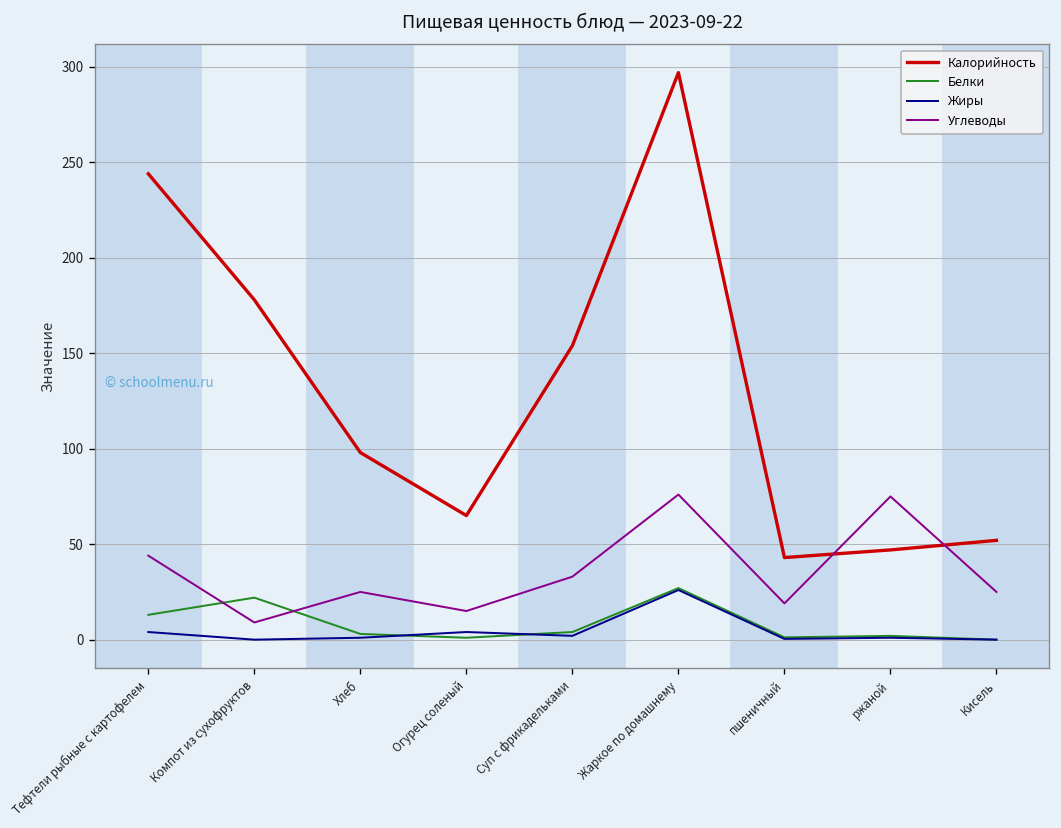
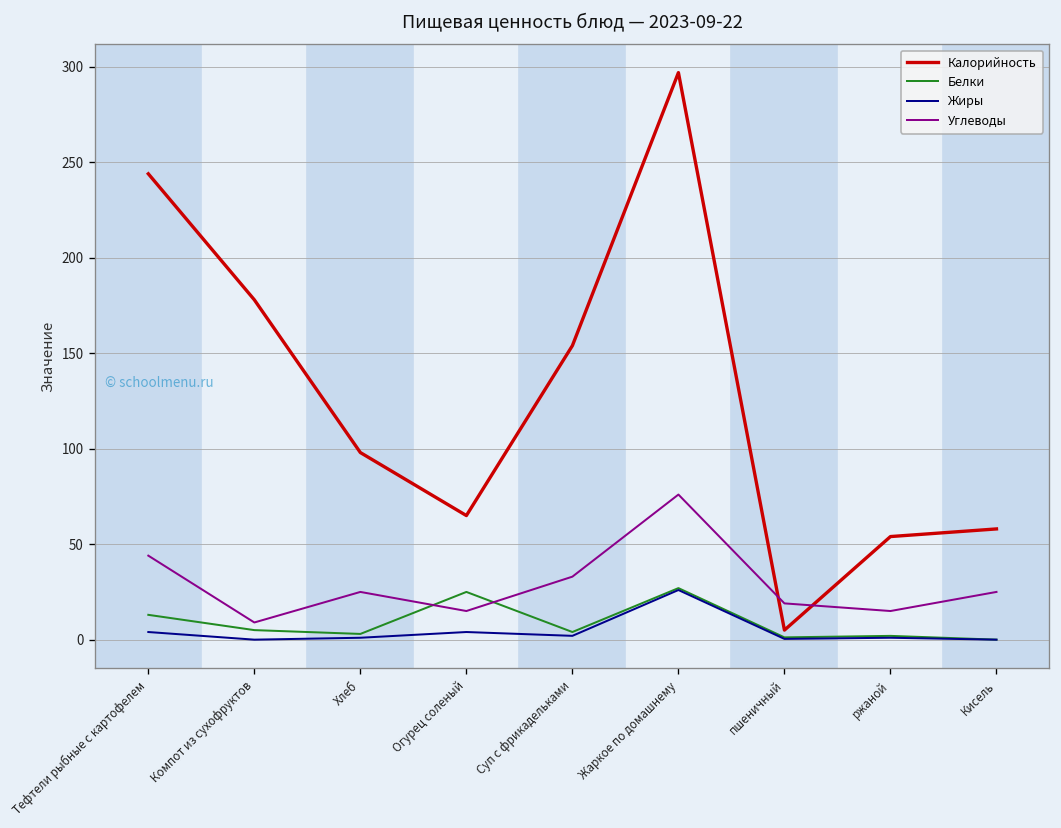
  {
    "Калорийность": {
      "Тефтели рыбные с картофелем": 244,
      "Компот из сухофруктов": 178,
      "Хлеб": 98,
      "Огурец соленый": 65,
      "Суп с фрикадельками": 154,
      "Жаркое по домашнему": 297,
-     "пшеничный": 43,
-     "ржаной": 47,
-     "Кисель": 52
+     "пшеничный": 5,
+     "ржаной": 54,
+     "Кисель": 58
    },
    "Белки": {
      "Тефтели рыбные с картофелем": 13,
-     "Компот из сухофруктов": 22,
+     "Компот из сухофруктов": 5,
      "Хлеб": 3,
-     "Огурец соленый": 1,
+     "Огурец соленый": 25,
      "Суп с фрикадельками": 4
    },
    "Жиры": {
      "Тефтели рыбные с картофелем": 4,
      "Компот из сухофруктов": 0,
      "Хлеб": 1,
      "Огурец соленый": 4,
      "Суп с фрикадельками": 2
    },
    "Углеводы": {
      "Тефтели рыбные с картофелем": 44,
      "Компот из сухофруктов": 9,
      "Хлеб": 25,
      "Огурец соленый": 15,
      "Суп с фрикадельками": 33,
      "Жаркое по домашнему": 76,
      "пшеничный": 19,
-     "ржаной": 75,
+     "ржаной": 15,
      "Кисель": 25
    }
  }
